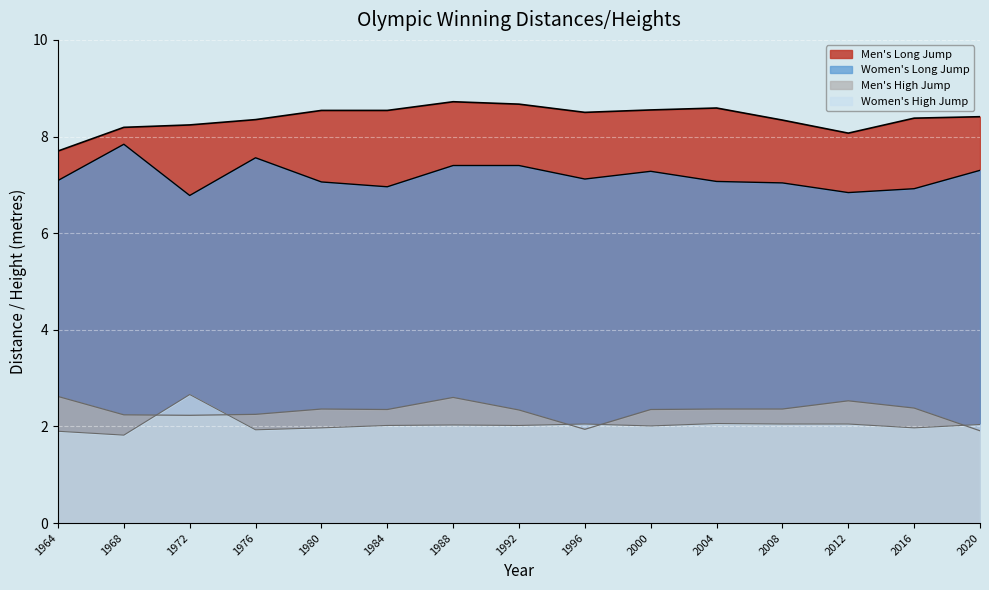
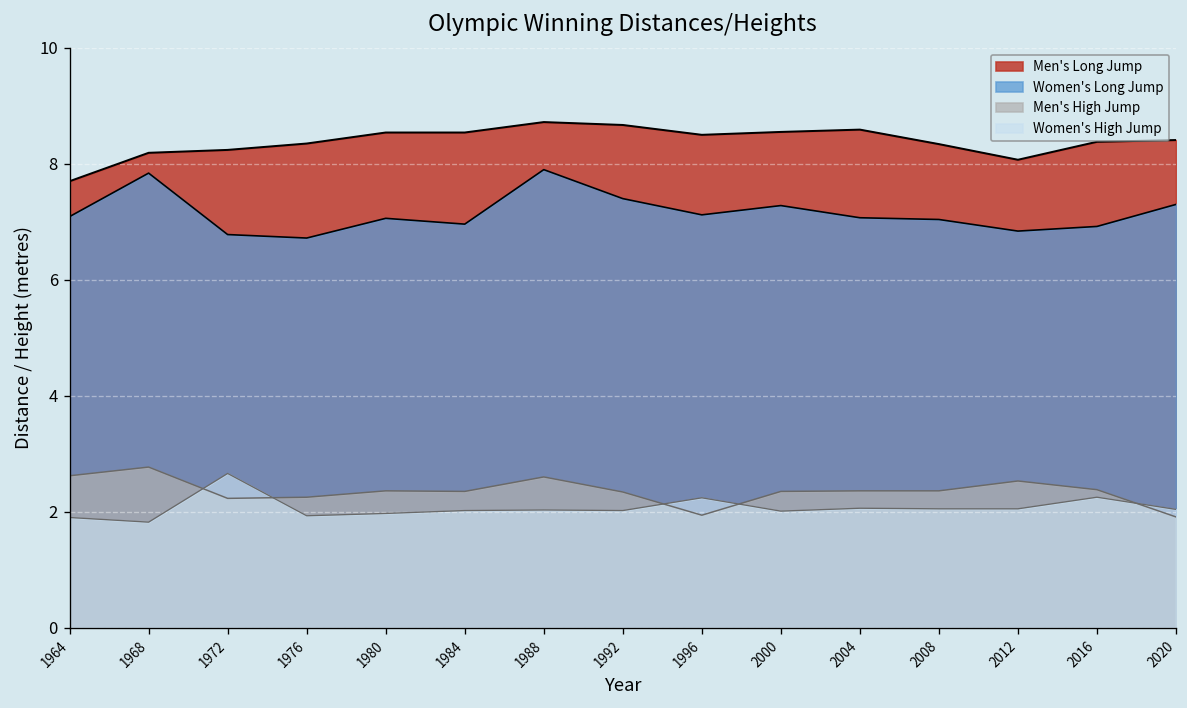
  {
    "Men's Long Jump": {
      "1964": 7.7,
      "1968": 8.2,
      "1972": 8.2,
      "1976": 8.4,
      "1980": 8.5,
      "1984": 8.5,
      "1988": 8.7,
      "1992": 8.7,
      "1996": 8.5,
      "2000": 8.6,
      "2004": 8.6,
      "2008": 8.3,
      "2012": 8.1,
      "2016": 8.4,
      "2020": 8.4
    },
    "Women's Long Jump": {
      "1964": 7.1,
      "1968": 7.8,
      "1972": 6.8,
-     "1976": 7.6,
+     "1976": 6.7,
      "1980": 7.1,
      "1984": 7.0,
-     "1988": 7.4,
+     "1988": 7.9,
      "1992": 7.4,
      "1996": 7.1,
      "2000": 7.3,
      "2004": 7.1,
      "2008": 7.0,
      "2012": 6.8,
      "2016": 6.9,
      "2020": 7.3
    },
    "Men's High Jump": {
      "1964": 2.6,
-     "1968": 2.2,
+     "1968": 2.8,
      "1972": 2.2,
      "1976": 2.3,
      "1980": 2.4,
      "1984": 2.4,
      "1988": 2.6,
      "1992": 2.3,
      "1996": 1.9,
      "2000": 2.4,
      "2004": 2.4,
      "2008": 2.4,
      "2012": 2.5,
      "2016": 2.4,
      "2020": 1.9
    },
    "Women's High Jump": {
      "1964": 1.9,
      "1968": 1.8,
      "1972": 2.7,
      "1976": 1.9,
      "1980": 2.0,
      "1984": 2.0,
      "1988": 2.0,
      "1992": 2.0,
-     "1996": 2.1,
+     "1996": 2.2,
      "2000": 2.0,
      "2004": 2.1,
      "2008": 2.1,
      "2012": 2.1,
-     "2016": 2.0,
+     "2016": 2.3,
      "2020": 2.0
    }
  }
